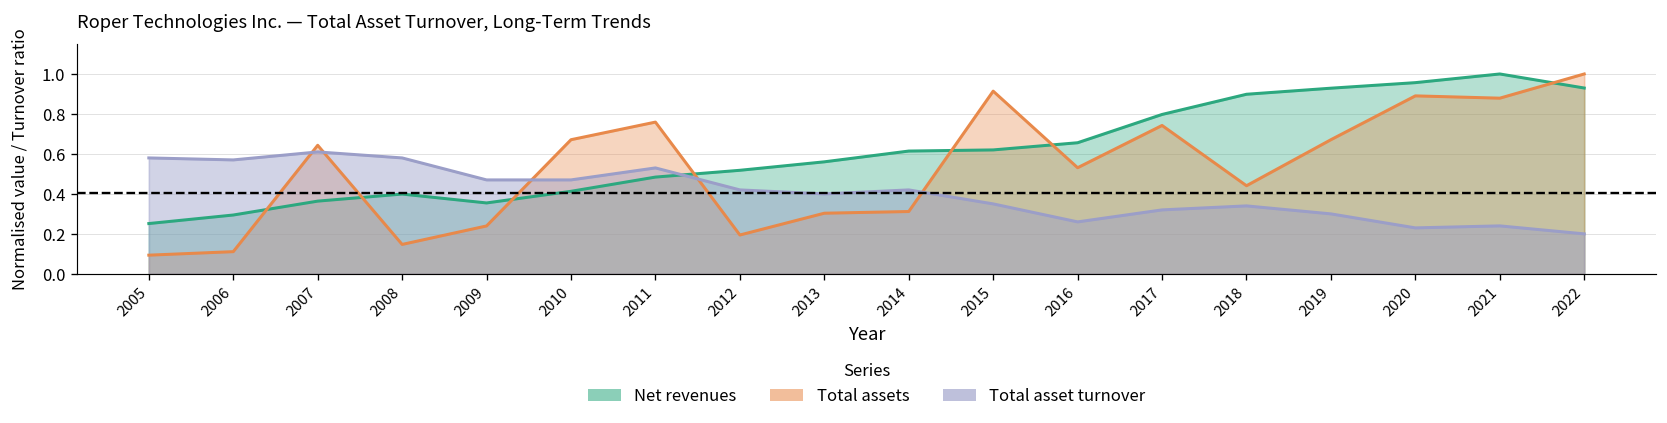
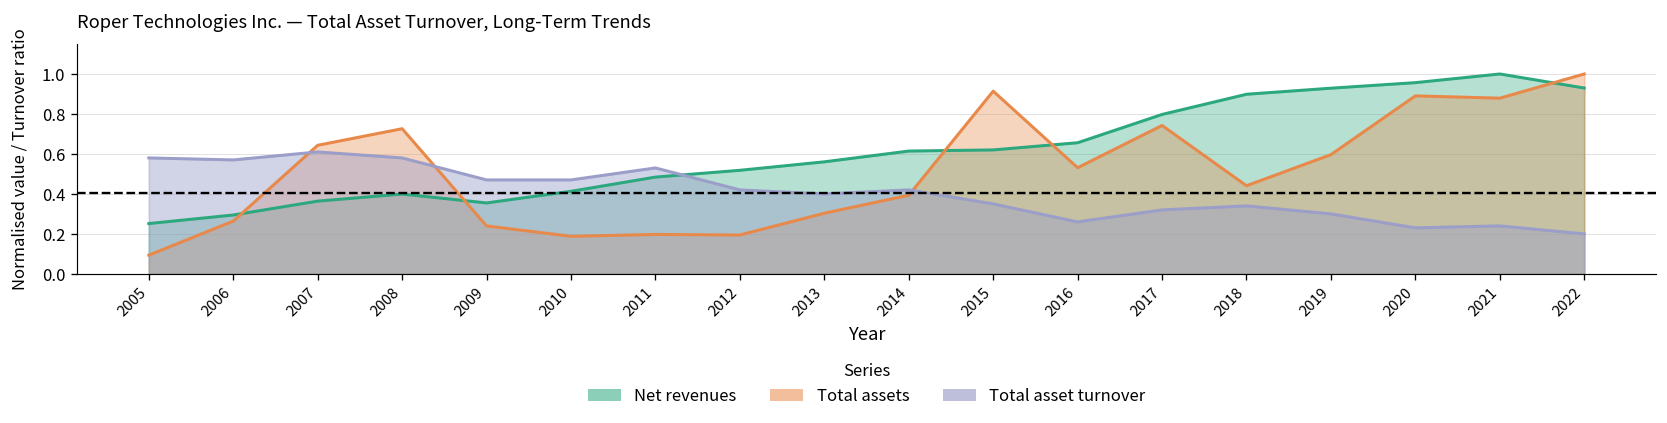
  {
    "Total assets": {
      "2005": 0.09,
-     "2006": 0.11,
+     "2006": 0.26,
      "2007": 0.64,
-     "2008": 0.15,
+     "2008": 0.73,
      "2009": 0.24,
-     "2010": 0.67,
-     "2011": 0.76,
+     "2010": 0.19,
+     "2011": 0.20,
      "2012": 0.19,
      "2013": 0.30,
-     "2014": 0.31,
+     "2014": 0.39,
      "2015": 0.91,
      "2016": 0.53,
      "2017": 0.74,
      "2018": 0.44,
-     "2019": 0.67,
+     "2019": 0.60,
      "2020": 0.89,
      "2021": 0.88,
      "2022": 1.00
    }
  }
